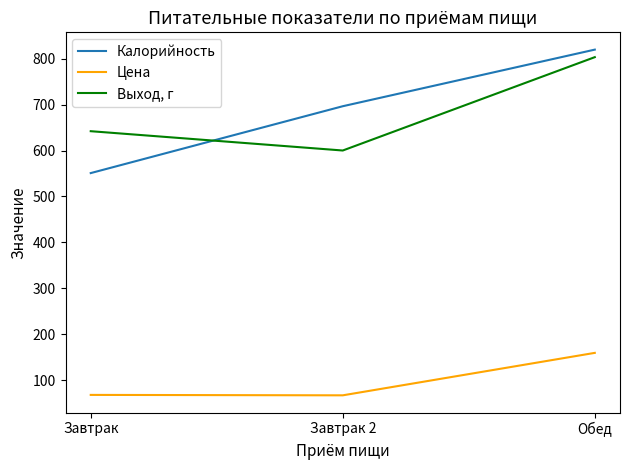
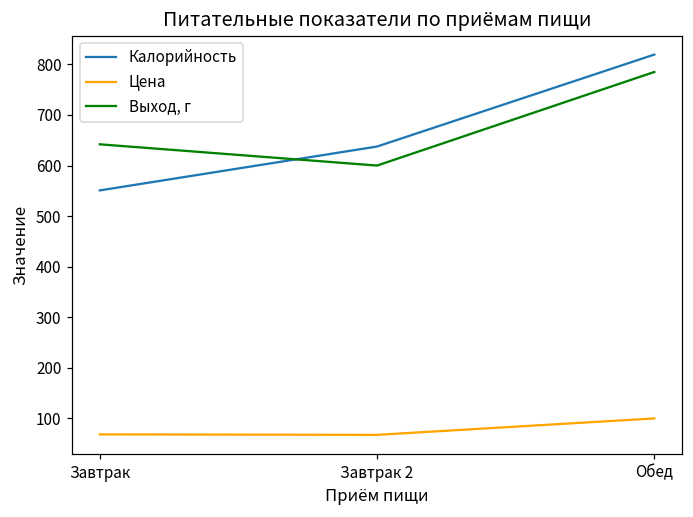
  {
    "Калорийность": {
      "Завтрак": 550,
-     "Завтрак 2": 700,
+     "Завтрак 2": 640,
      "Обед": 820
    },
    "Цена": {
      "Завтрак": 70,
      "Завтрак 2": 70,
-     "Обед": 160
+     "Обед": 100
    },
    "Выход, г": {
      "Завтрак": 640,
      "Завтрак 2": 600,
-     "Обед": 800
+     "Обед": 790
    }
  }
